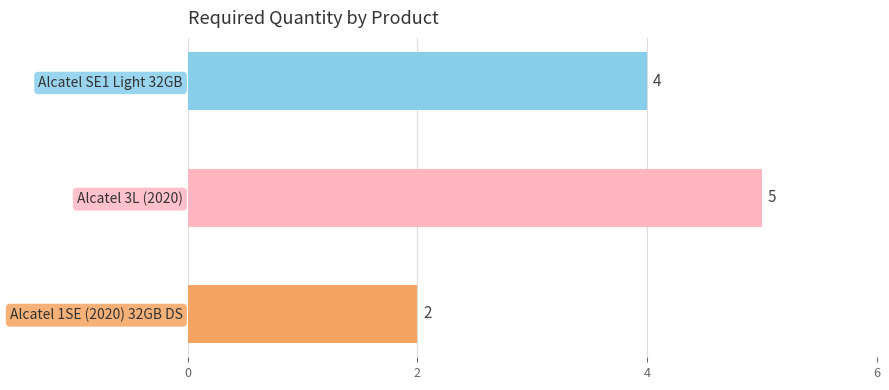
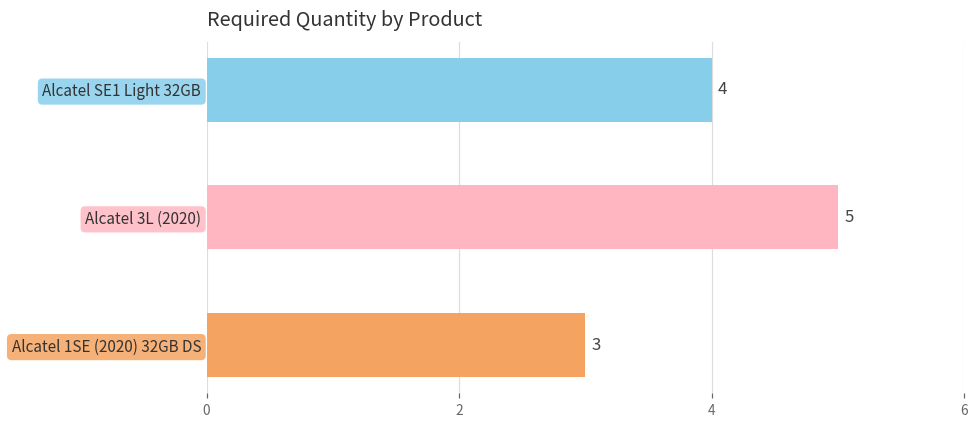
  {
    "Alcatel SE1 Light 32GB": 4,
    "Alcatel 3L (2020)": 5,
-   "Alcatel 1SE (2020) 32GB DS": 2
+   "Alcatel 1SE (2020) 32GB DS": 3
  }
